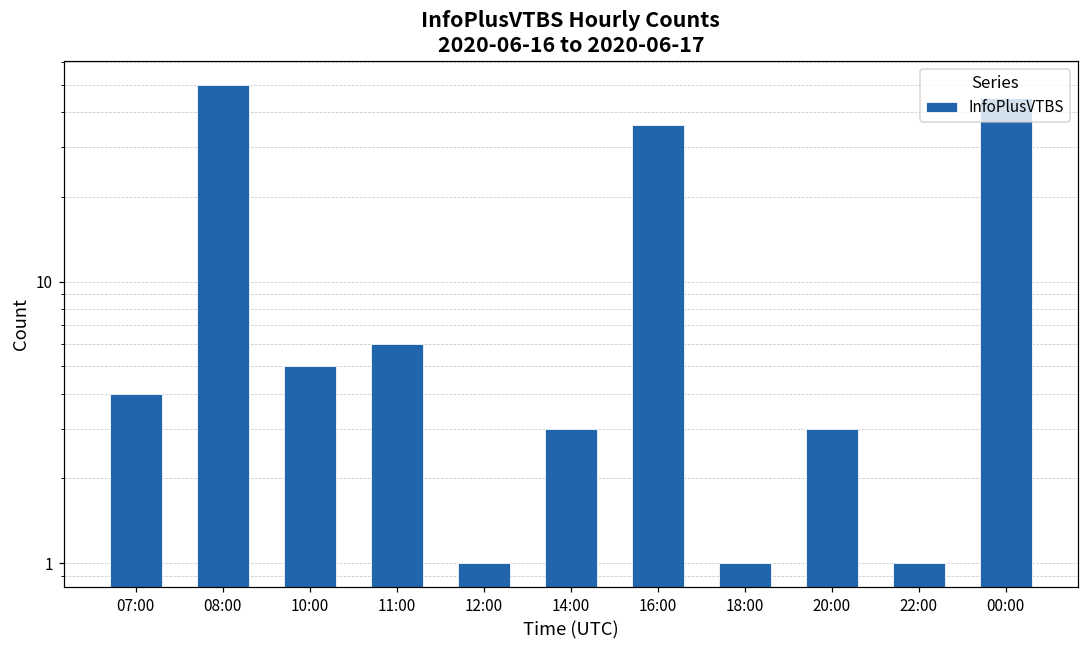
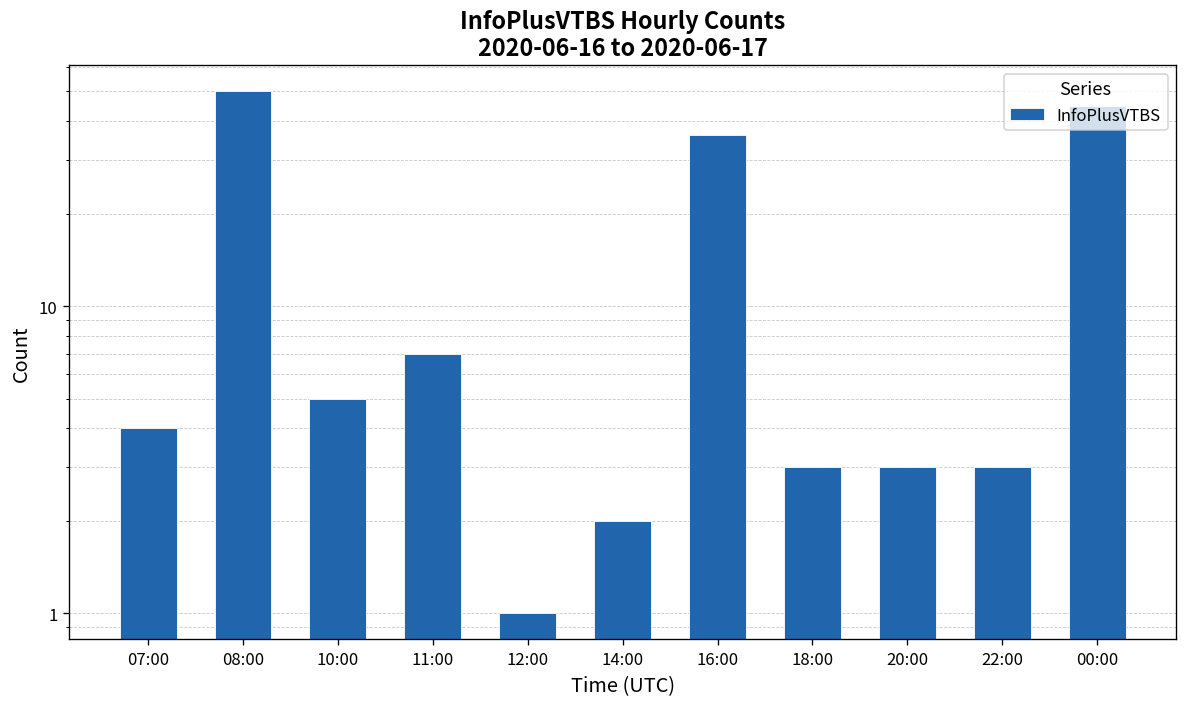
  {
    "07:00": 4,
    "08:00": 50,
    "10:00": 5,
-   "11:00": 6,
+   "11:00": 7,
    "12:00": 1,
-   "14:00": 3,
+   "14:00": 2,
    "16:00": 36,
-   "18:00": 1,
+   "18:00": 3,
    "20:00": 3,
-   "22:00": 1
+   "22:00": 3
  }
